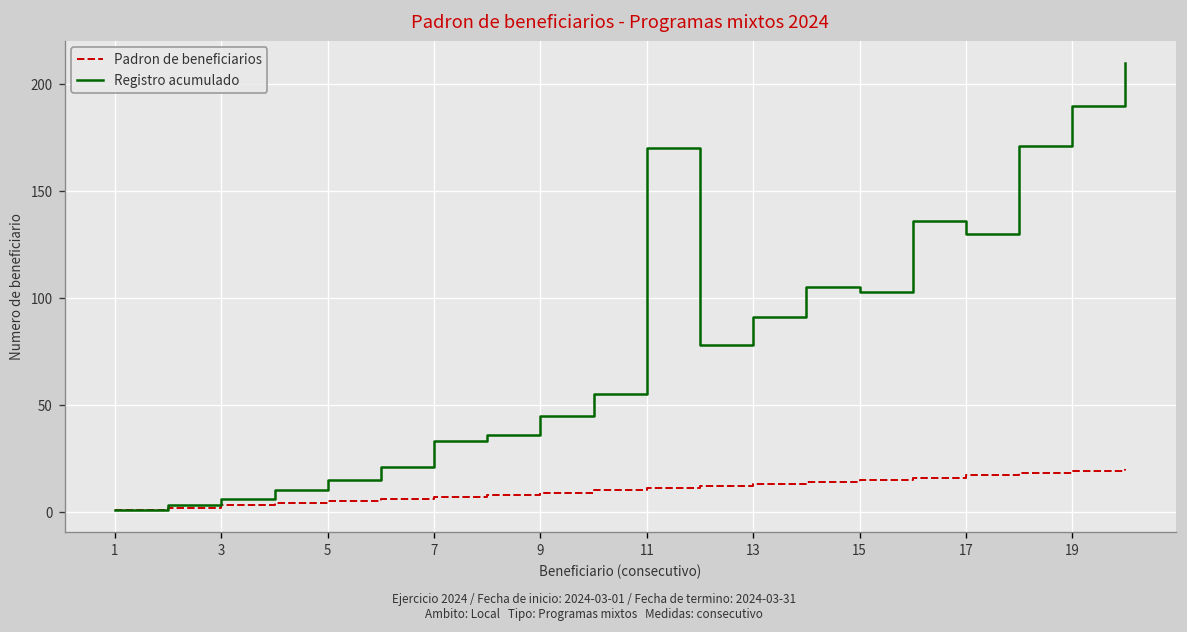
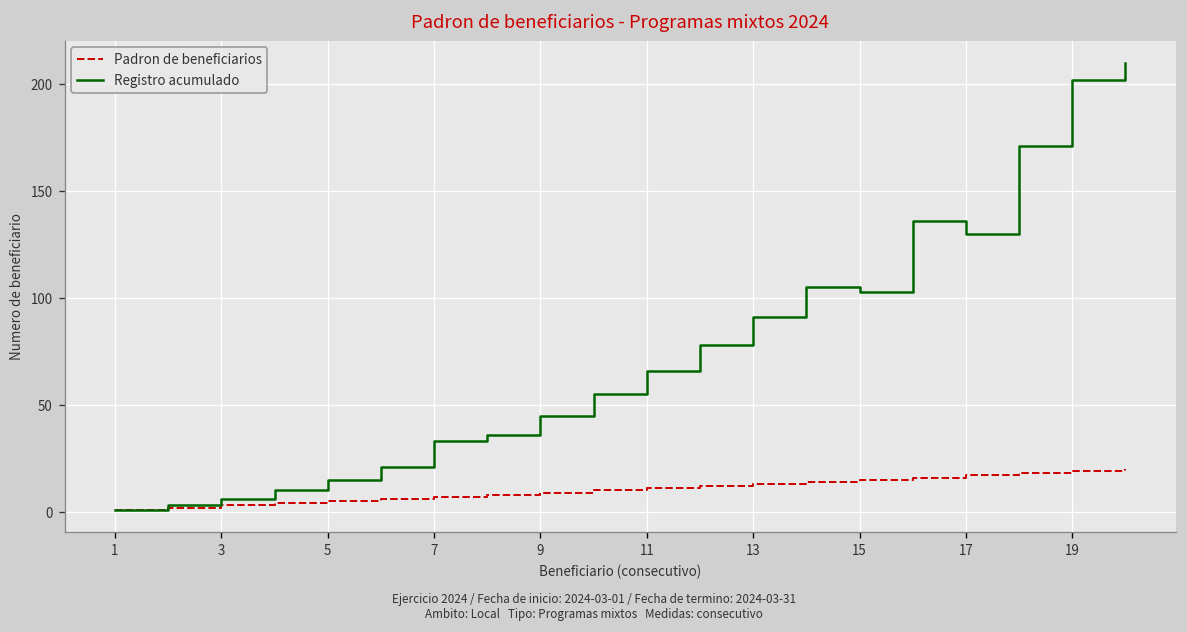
  {
    "Padron de beneficiarios": {
      "3": 3,
      "5": 5,
      "7": 7,
      "9": 9,
      "11": 11,
      "13": 13,
      "15": 15,
      "17": 17,
      "19": 19
    },
    "Registro acumulado": {
      "3": 6,
      "5": 15,
      "7": 33,
      "9": 45,
-     "11": 170,
+     "11": 66,
      "13": 91,
      "15": 103,
      "17": 130,
-     "19": 190
+     "19": 202
    }
  }
